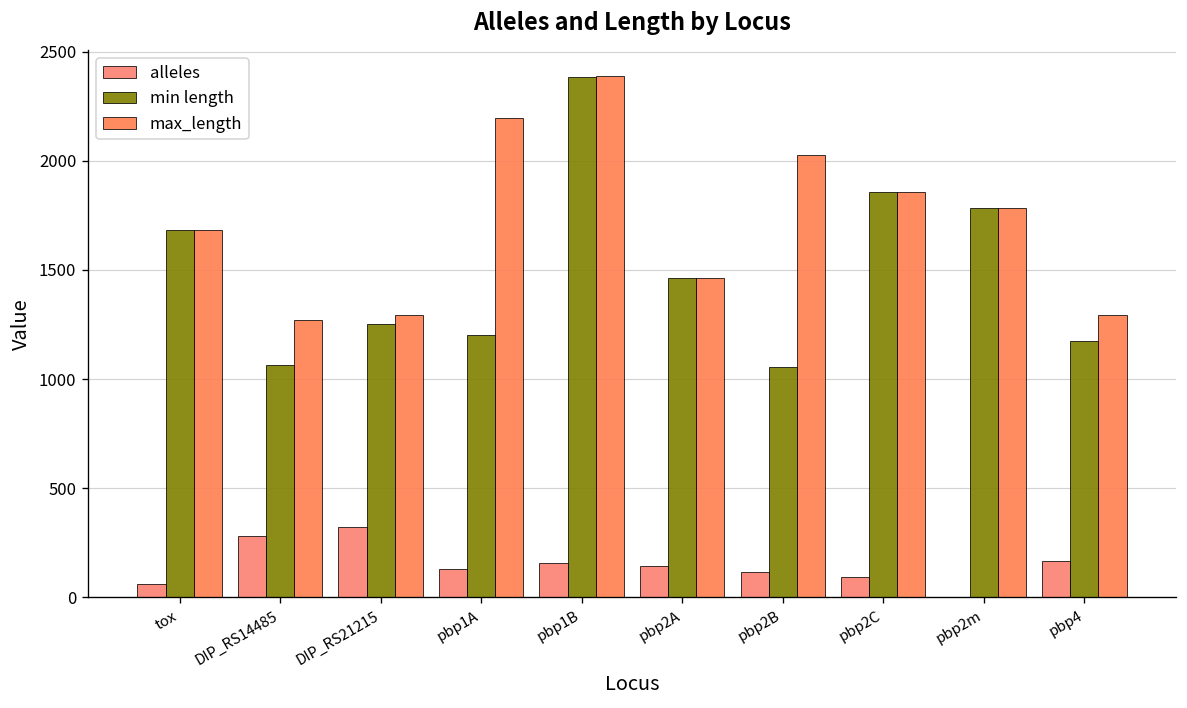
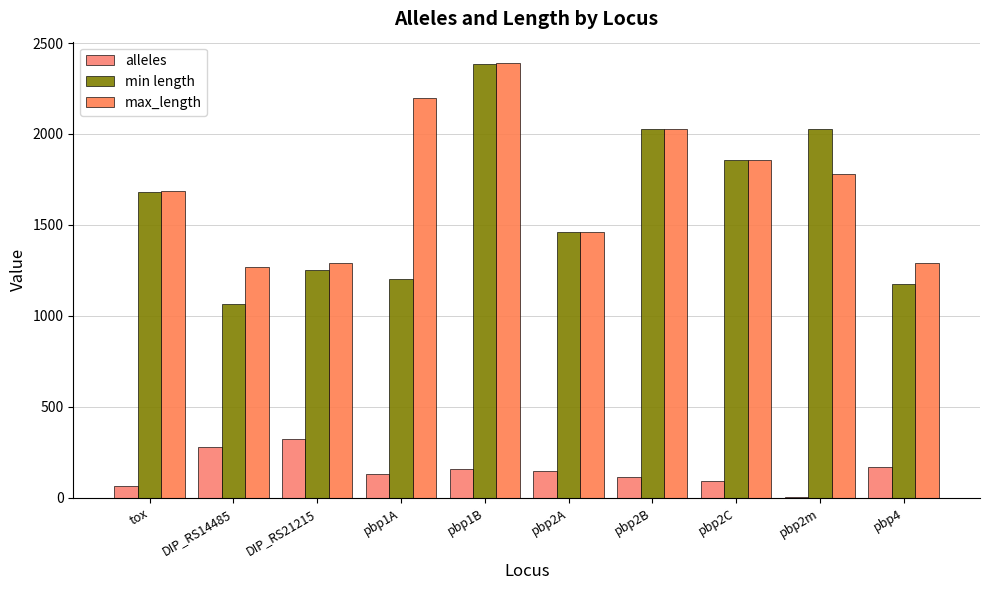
  {
    "min length": {
      "tox": 1680,
      "DIP_RS14485": 1070,
      "DIP_RS21215": 1250,
      "pbp1A": 1200,
      "pbp1B": 2390,
      "pbp2A": 1460,
-     "pbp2B": 1060,
+     "pbp2B": 2030,
      "pbp2C": 1860,
-     "pbp2m": 1780,
+     "pbp2m": 2030,
      "pbp4": 1180
    }
  }
